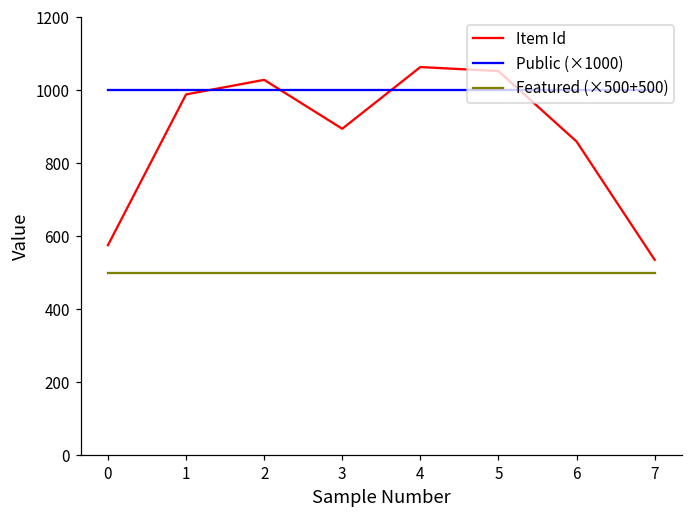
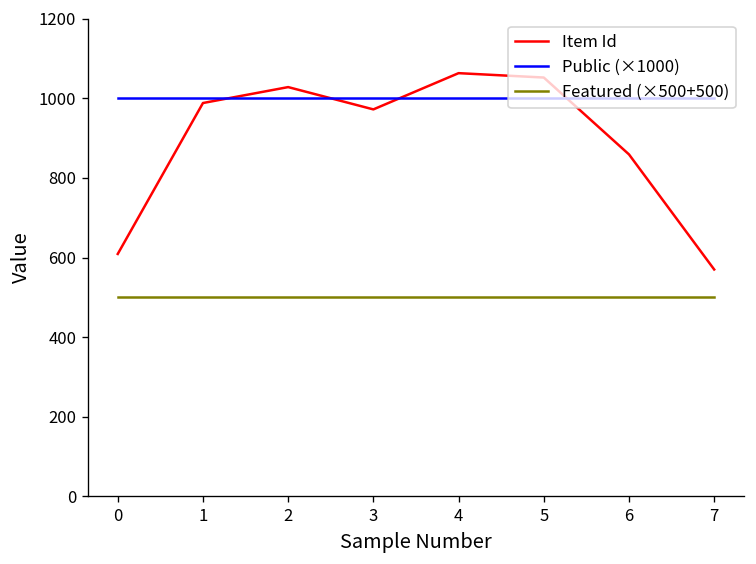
  {
    "Item Id": {
-     "0": 580,
+     "0": 610,
      "1": 990,
      "2": 1030,
-     "3": 890,
+     "3": 970,
      "4": 1060,
      "6": 860,
-     "7": 540
+     "7": 570
    },
    "Public (×1000)": {
      "0": 1000,
      "1": 1000,
      "2": 1000,
      "3": 1000,
      "4": 1000
    },
    "Featured (×500+500)": {
      "0": 500,
      "1": 500,
      "2": 500,
      "3": 500,
      "4": 500,
      "5": 500,
      "6": 500,
      "7": 500
    }
  }
